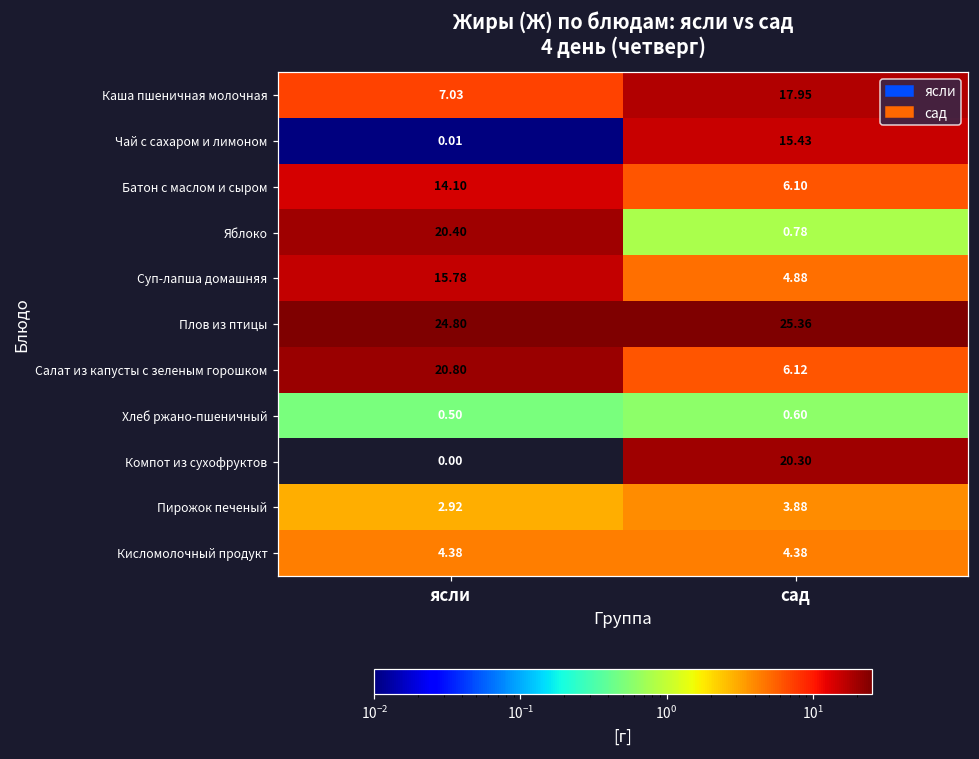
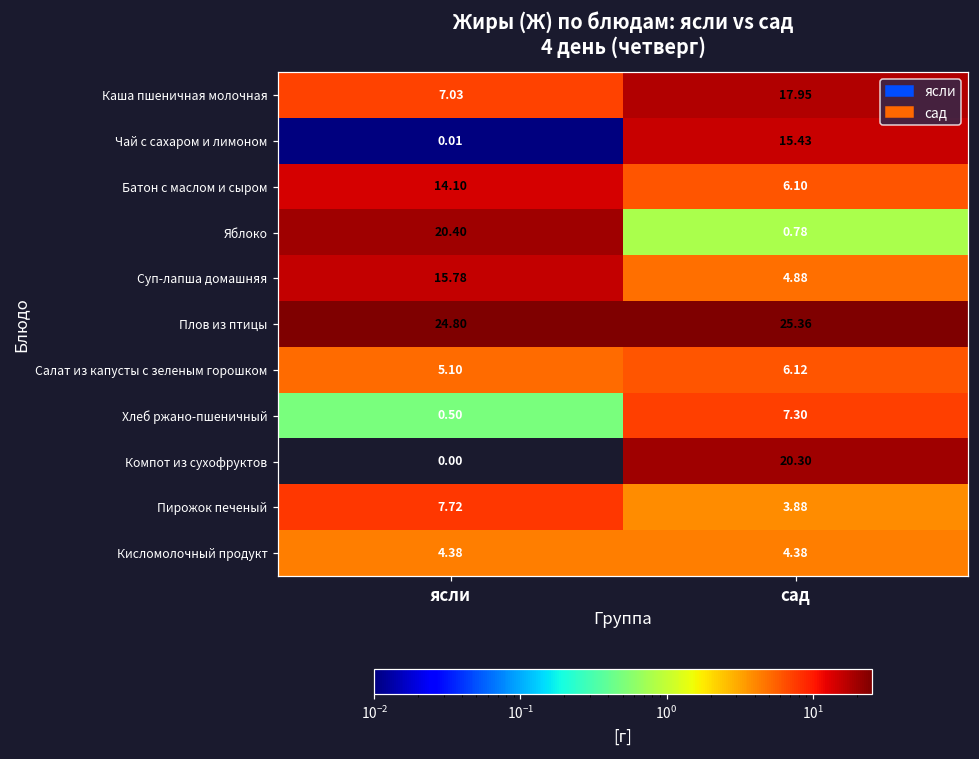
  {
    "Каша пшеничная молочная": {
      "ясли": 7.03,
      "сад": 17.95
    },
    "Чай с сахаром и лимоном": {
      "ясли": 0.01,
      "сад": 15.43
    },
    "Батон с маслом и сыром": {
      "ясли": 14.10,
      "сад": 6.10
    },
    "Яблоко": {
      "ясли": 20.40,
      "сад": 0.78
    },
    "Суп-лапша домашняя": {
      "ясли": 15.78,
      "сад": 4.88
    },
    "Плов из птицы": {
      "ясли": 24.80,
      "сад": 25.36
    },
    "Салат из капусты с зеленым горошком": {
-     "ясли": 20.80,
+     "ясли": 5.10,
      "сад": 6.12
    },
    "Хлеб ржано-пшеничный": {
      "ясли": 0.50,
-     "сад": 0.60
+     "сад": 7.30
    },
    "Компот из сухофруктов": {
      "ясли": 0.00,
      "сад": 20.30
    },
    "Пирожок печеный": {
-     "ясли": 2.92,
+     "ясли": 7.72,
      "сад": 3.88
    },
    "Кисломолочный продукт": {
      "ясли": 4.38,
      "сад": 4.38
    }
  }
